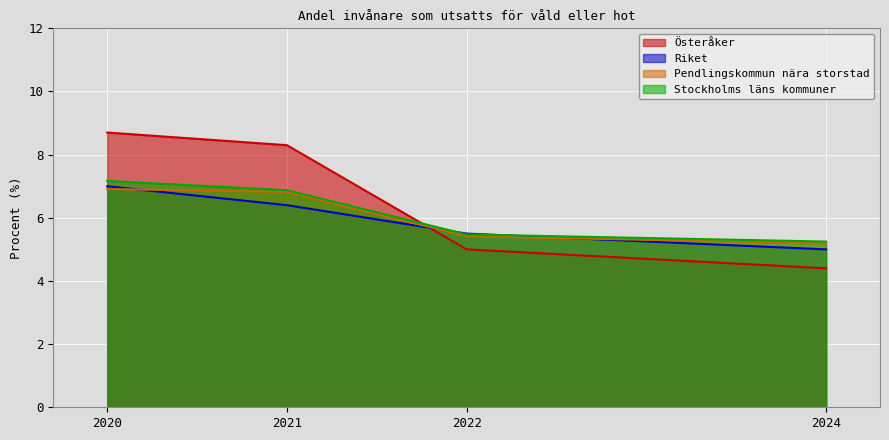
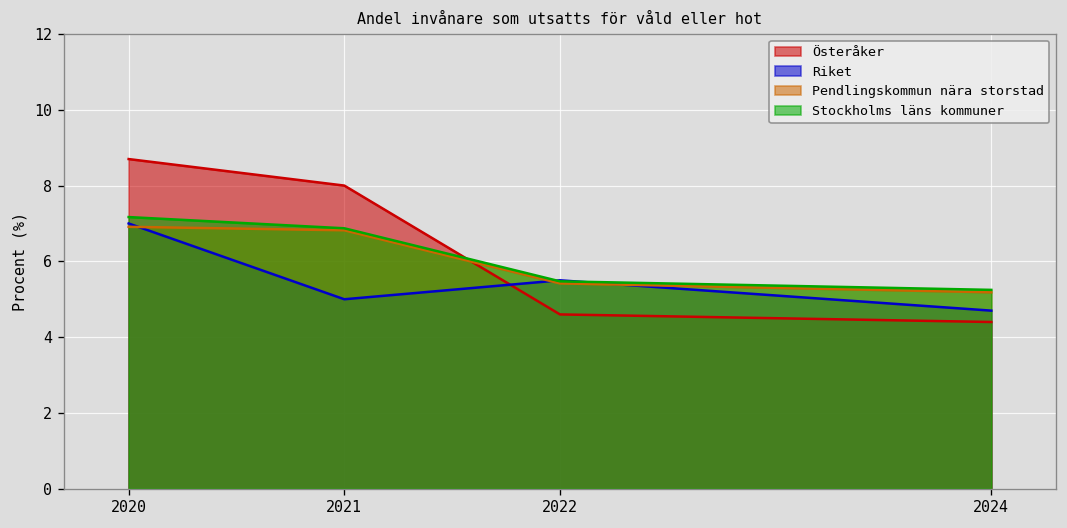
  {
    "Österåker": {
      "2020": 8.7,
-     "2021": 8.3,
-     "2022": 5.0,
+     "2021": 8.0,
+     "2022": 4.6,
      "2024": 4.4
    },
    "Riket": {
      "2020": 7.0,
-     "2021": 6.4,
-     "2024": 5.0
+     "2021": 5.0,
+     "2024": 4.7
    },
    "Pendlingskommun nära storstad": {
      "2020": 6.9
    },
    "Stockholms läns kommuner": {
      "2020": 7.2
    }
  }
